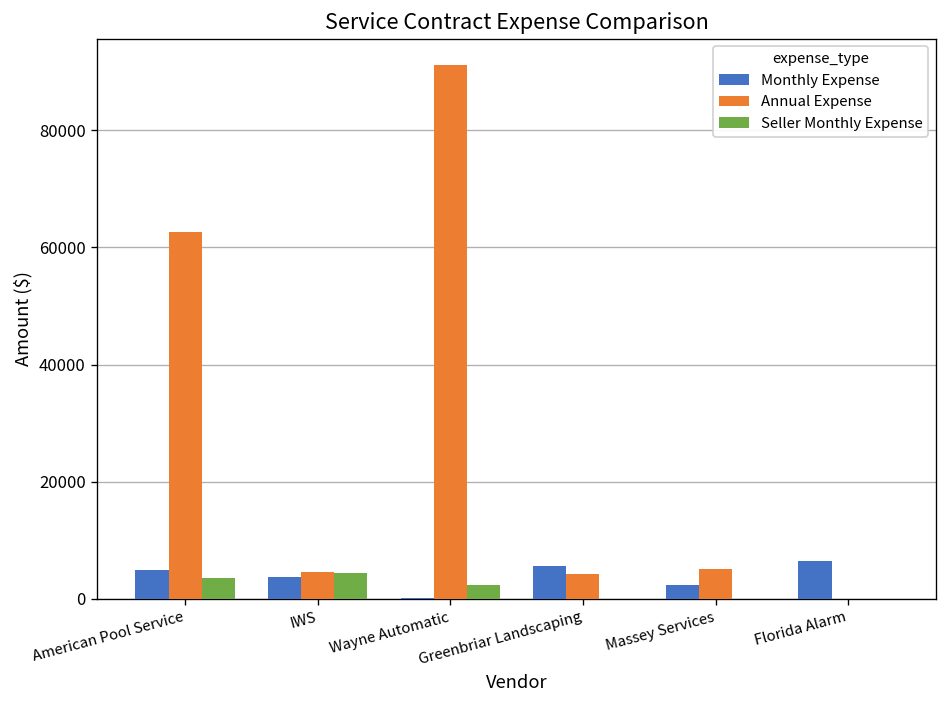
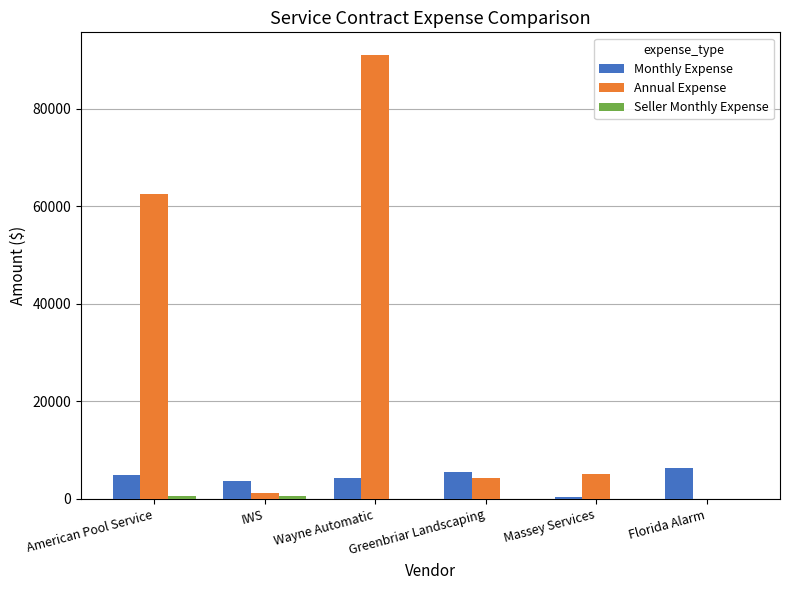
  {
    "Monthly Expense": {
      "American Pool Service": 5000,
      "IWS": 4000,
-     "Wayne Automatic": 0,
+     "Wayne Automatic": 4000,
      "Greenbriar Landscaping": 6000,
-     "Massey Services": 2000,
+     "Massey Services": 0,
      "Florida Alarm": 6000
    },
    "Annual Expense": {
      "American Pool Service": 63000,
-     "IWS": 5000,
+     "IWS": 1000,
      "Wayne Automatic": 91000,
      "Greenbriar Landscaping": 4000,
      "Massey Services": 5000,
      "Florida Alarm": 0
    },
    "Seller Monthly Expense": {
-     "American Pool Service": 4000,
-     "IWS": 4000,
-     "Wayne Automatic": 2000,
+     "American Pool Service": 1000,
+     "IWS": 1000,
+     "Wayne Automatic": 0,
      "Greenbriar Landscaping": 0,
      "Massey Services": 0,
      "Florida Alarm": 0
    }
  }
